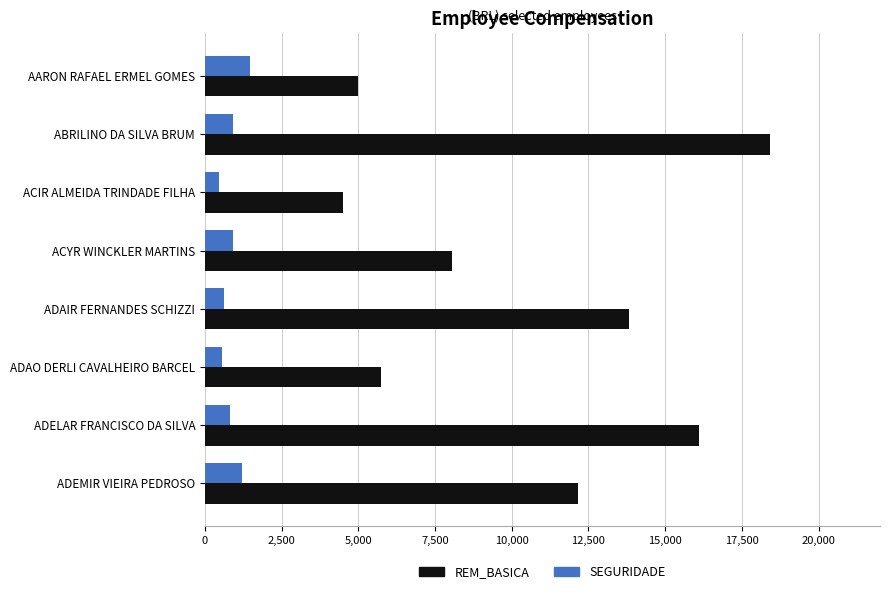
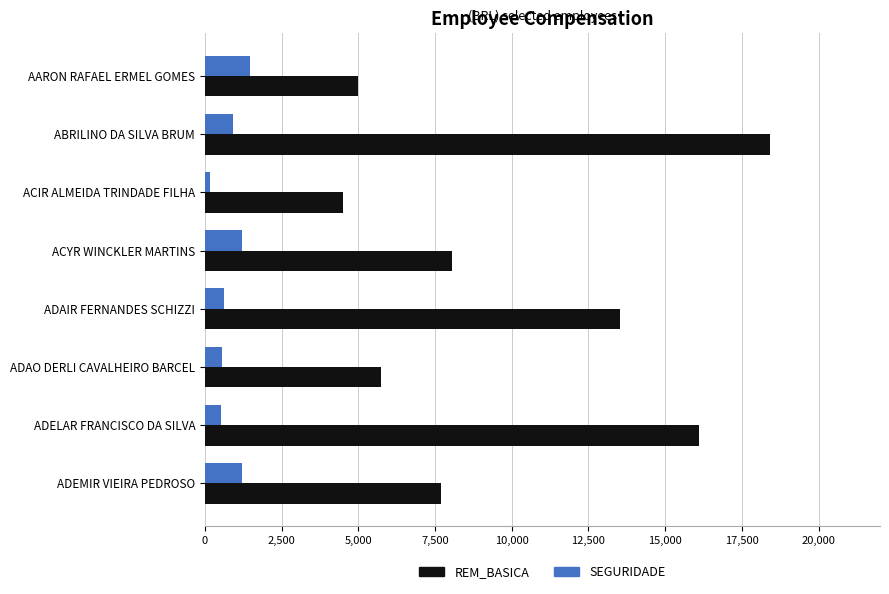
  {
    "REM_BASICA": {
      "AARON RAFAEL ERMEL GOMES": "5,000",
      "ABRILINO DA SILVA BRUM": "18,400",
      "ACIR ALMEIDA TRINDADE FILHA": "4,500",
      "ACYR WINCKLER MARTINS": "8,000",
-     "ADAIR FERNANDES SCHIZZI": "13,800",
+     "ADAIR FERNANDES SCHIZZI": "13,500",
      "ADAO DERLI CAVALHEIRO BARCEL": "5,700",
      "ADELAR FRANCISCO DA SILVA": "16,100",
-     "ADEMIR VIEIRA PEDROSO": "12,100"
+     "ADEMIR VIEIRA PEDROSO": "7,700"
    },
    "SEGURIDADE": {
      "AARON RAFAEL ERMEL GOMES": "1,500",
      "ABRILINO DA SILVA BRUM": "900",
-     "ACIR ALMEIDA TRINDADE FILHA": "400",
-     "ACYR WINCKLER MARTINS": "900",
+     "ACIR ALMEIDA TRINDADE FILHA": "200",
+     "ACYR WINCKLER MARTINS": "1,200",
      "ADAIR FERNANDES SCHIZZI": "600",
      "ADAO DERLI CAVALHEIRO BARCEL": "600",
-     "ADELAR FRANCISCO DA SILVA": "800",
+     "ADELAR FRANCISCO DA SILVA": "500",
      "ADEMIR VIEIRA PEDROSO": "1,200"
    }
  }
